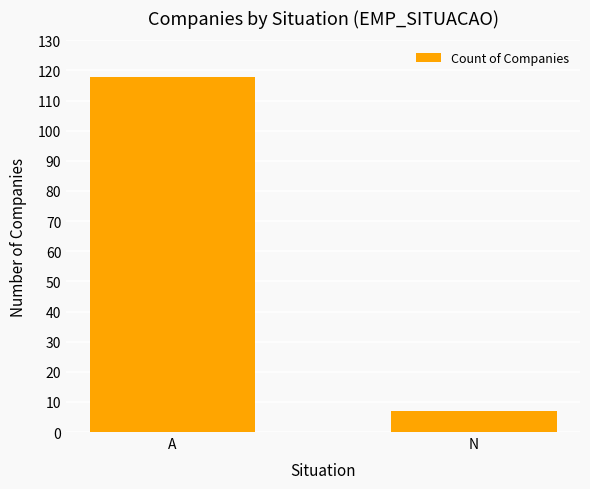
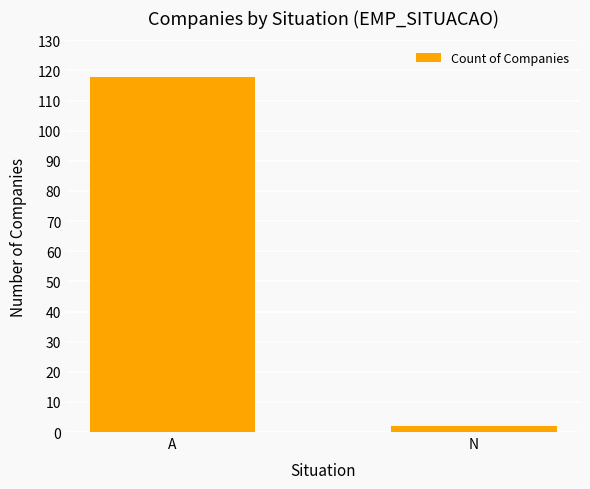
  {
    "A": 118,
-   "N": 7
+   "N": 2
  }
